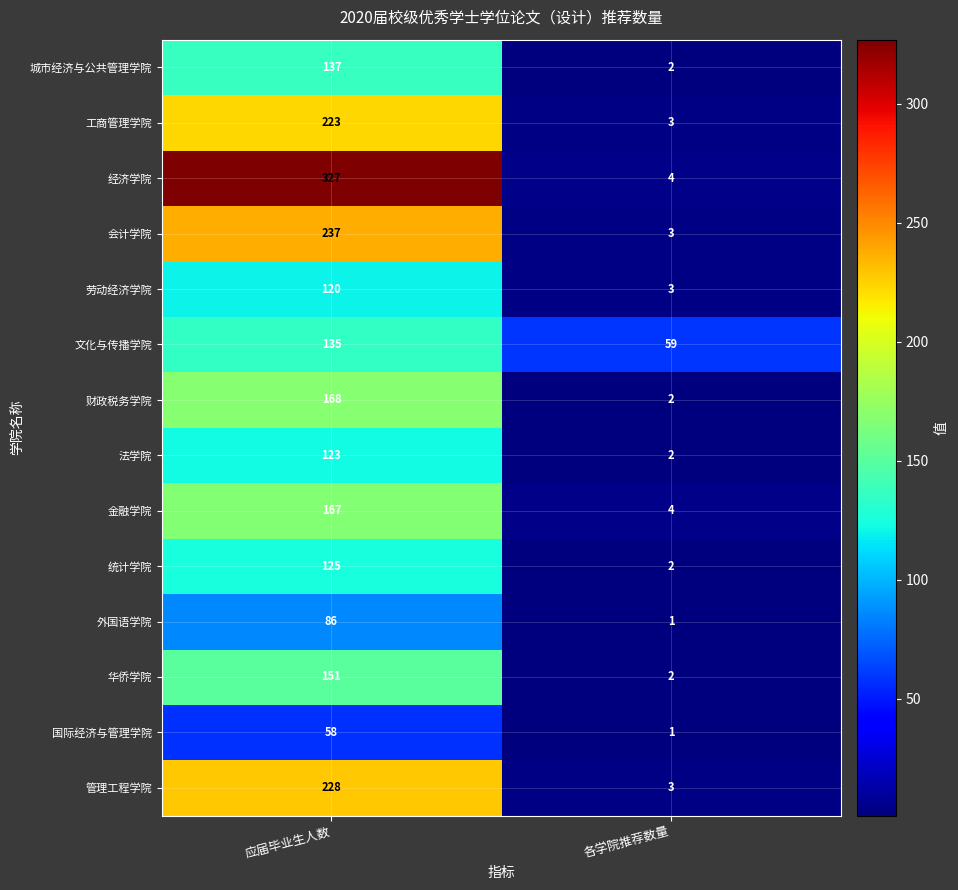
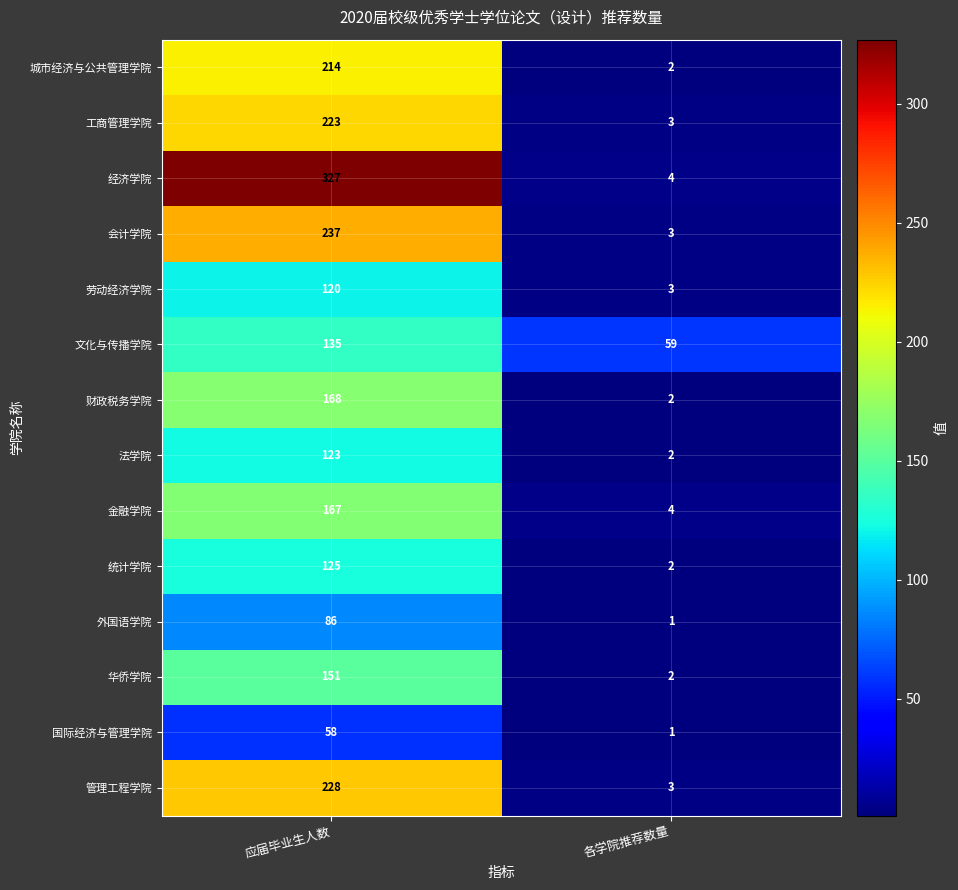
  {
    "城市经济与公共管理学院": {
-     "应届毕业生人数": 137,
+     "应届毕业生人数": 214,
      "各学院推荐数量": 2
    },
    "工商管理学院": {
      "应届毕业生人数": 223,
      "各学院推荐数量": 3
    },
    "经济学院": {
      "应届毕业生人数": 327,
      "各学院推荐数量": 4
    },
    "会计学院": {
      "应届毕业生人数": 237,
      "各学院推荐数量": 3
    },
    "劳动经济学院": {
      "应届毕业生人数": 120,
      "各学院推荐数量": 3
    },
    "文化与传播学院": {
      "应届毕业生人数": 135,
      "各学院推荐数量": 59
    },
    "财政税务学院": {
      "应届毕业生人数": 168,
      "各学院推荐数量": 2
    },
    "法学院": {
      "应届毕业生人数": 123,
      "各学院推荐数量": 2
    },
    "金融学院": {
      "应届毕业生人数": 167,
      "各学院推荐数量": 4
    },
    "统计学院": {
      "应届毕业生人数": 125,
      "各学院推荐数量": 2
    },
    "外国语学院": {
      "应届毕业生人数": 86,
      "各学院推荐数量": 1
    },
    "华侨学院": {
      "应届毕业生人数": 151,
      "各学院推荐数量": 2
    },
    "国际经济与管理学院": {
      "应届毕业生人数": 58,
      "各学院推荐数量": 1
    },
    "管理工程学院": {
      "应届毕业生人数": 228,
      "各学院推荐数量": 3
    }
  }
